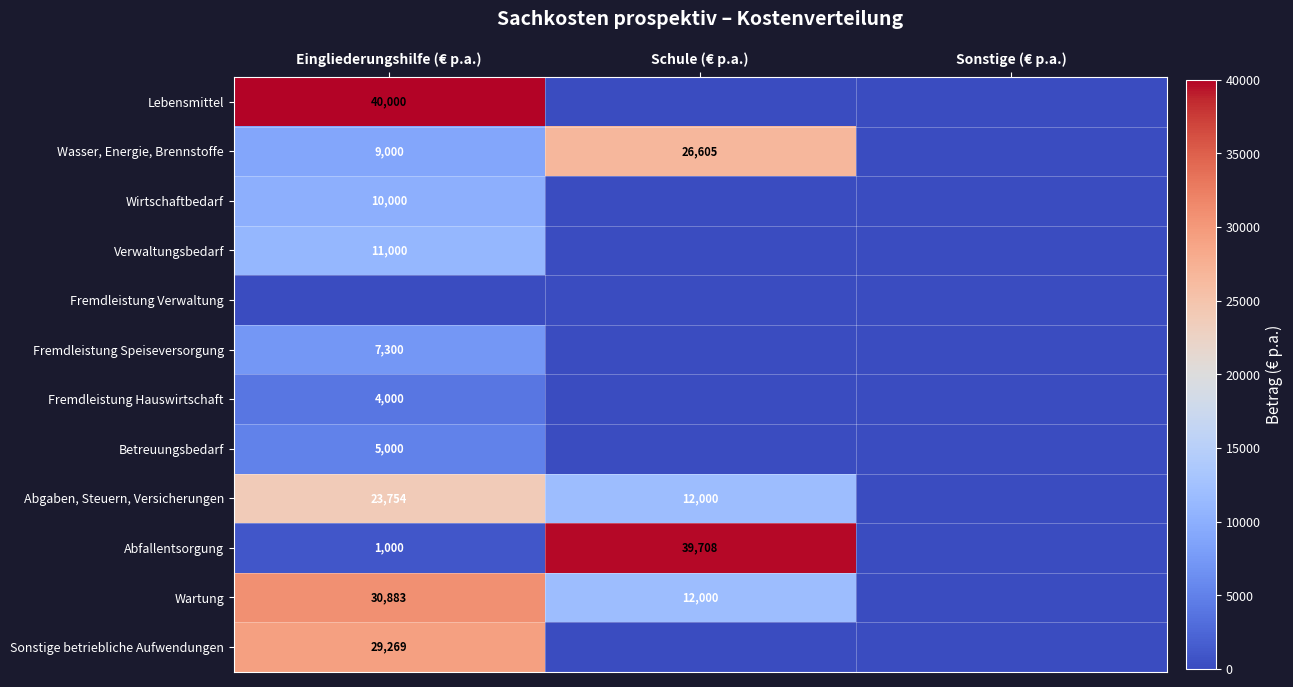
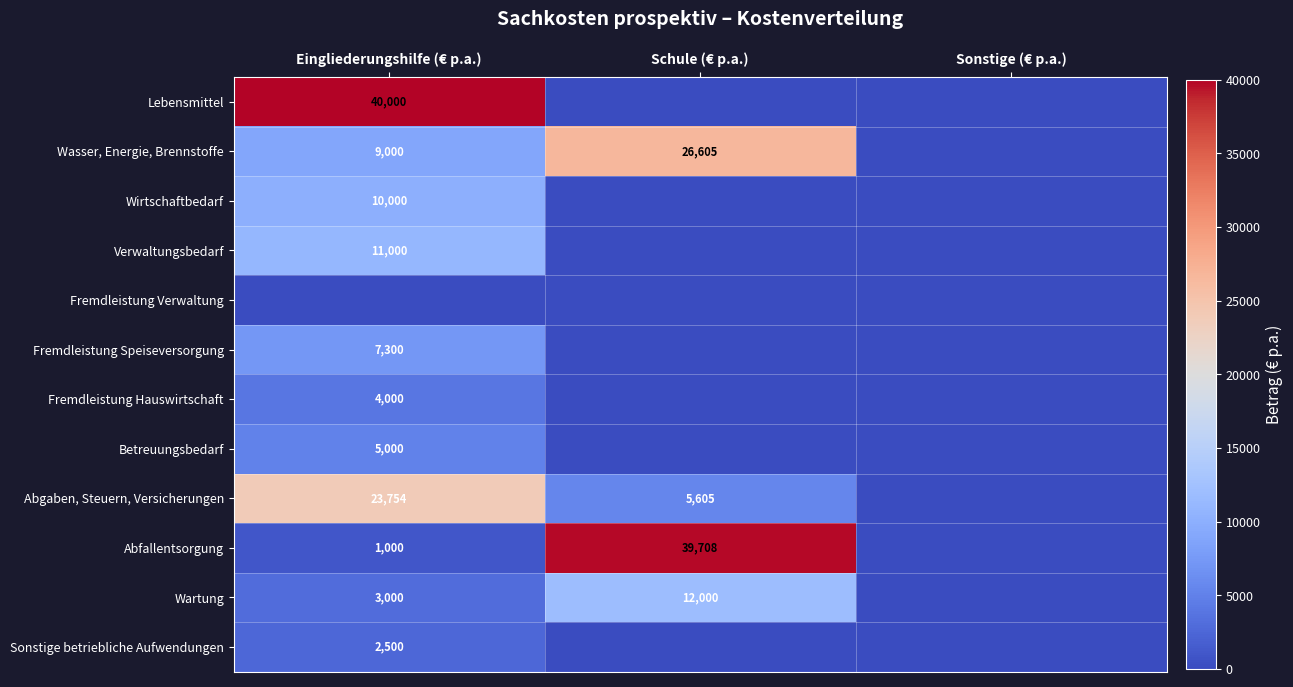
  {
    "Lebensmittel": {
      "Eingliederungshilfe (€ p.a.)": "40,000"
    },
    "Wasser, Energie, Brennstoffe": {
      "Eingliederungshilfe (€ p.a.)": "9,000",
      "Schule (€ p.a.)": "26,605"
    },
    "Wirtschaftbedarf": {
      "Eingliederungshilfe (€ p.a.)": "10,000"
    },
    "Verwaltungsbedarf": {
      "Eingliederungshilfe (€ p.a.)": "11,000"
    },
    "Fremdleistung Speiseversorgung": {
      "Eingliederungshilfe (€ p.a.)": "7,300"
    },
    "Fremdleistung Hauswirtschaft": {
      "Eingliederungshilfe (€ p.a.)": "4,000"
    },
    "Betreuungsbedarf": {
      "Eingliederungshilfe (€ p.a.)": "5,000"
    },
    "Abgaben, Steuern, Versicherungen": {
      "Eingliederungshilfe (€ p.a.)": "23,754",
-     "Schule (€ p.a.)": "12,000"
+     "Schule (€ p.a.)": "5,605"
    },
    "Abfallentsorgung": {
      "Eingliederungshilfe (€ p.a.)": "1,000",
      "Schule (€ p.a.)": "39,708"
    },
    "Wartung": {
-     "Eingliederungshilfe (€ p.a.)": "30,883",
+     "Eingliederungshilfe (€ p.a.)": "3,000",
      "Schule (€ p.a.)": "12,000"
    },
    "Sonstige betriebliche Aufwendungen": {
-     "Eingliederungshilfe (€ p.a.)": "29,269"
+     "Eingliederungshilfe (€ p.a.)": "2,500"
    }
  }
